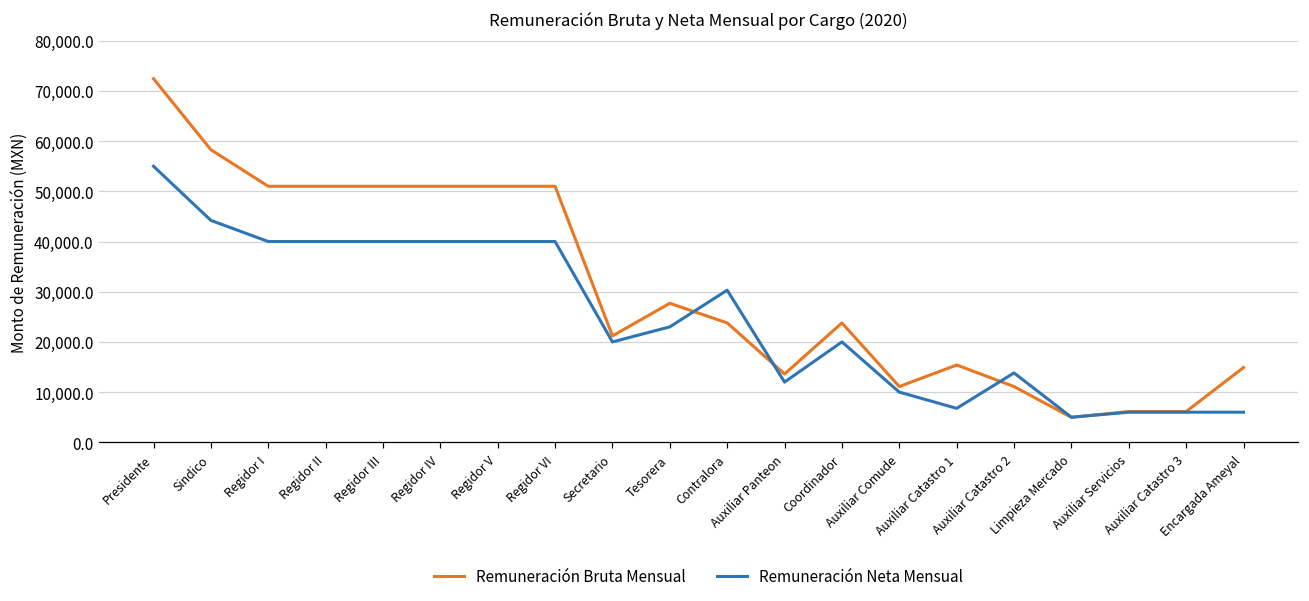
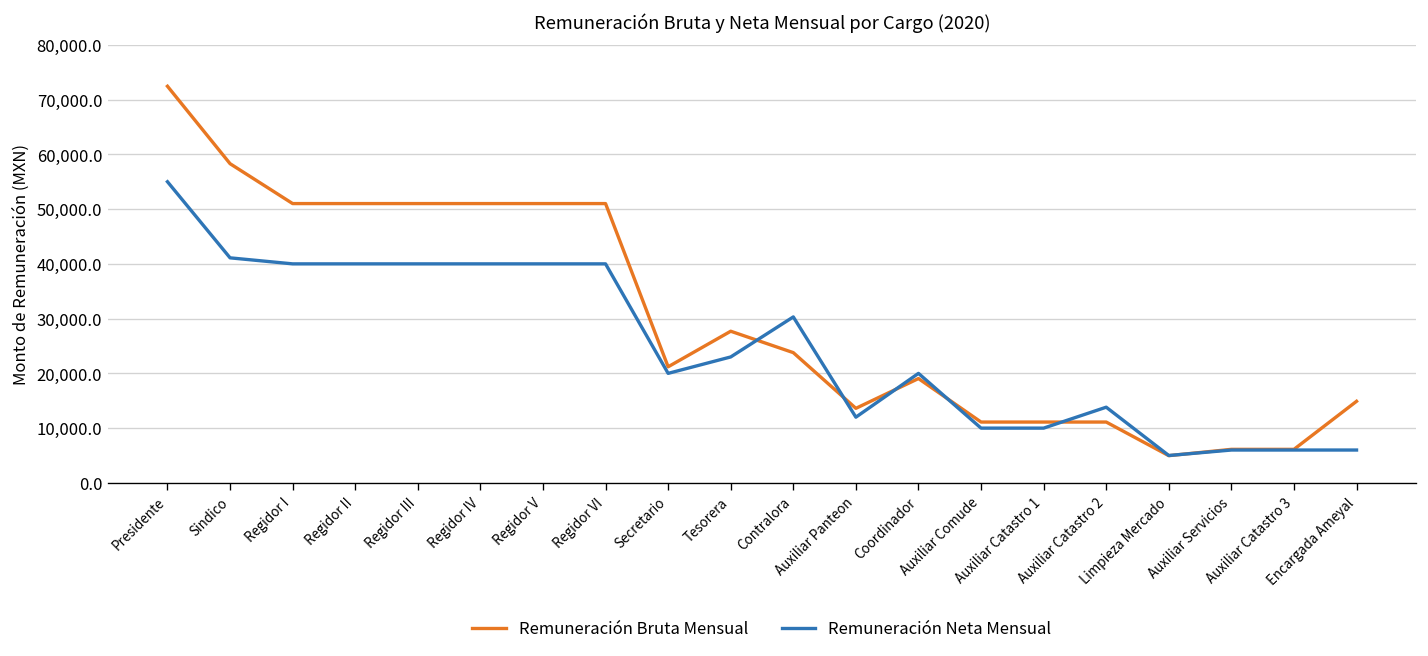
  {
    "Remuneración Bruta Mensual": {
      "Presidente": "72,000",
      "Sindico": "58,000",
      "Regidor I": "51,000",
      "Regidor II": "51,000",
      "Regidor III": "51,000",
      "Regidor IV": "51,000",
      "Regidor V": "51,000",
      "Regidor VI": "51,000",
      "Secretario": "21,000",
      "Tesorera": "28,000",
      "Contralora": "24,000",
      "Auxiliar Panteon": "14,000",
-     "Coordinador": "24,000",
+     "Coordinador": "19,000",
      "Auxiliar Comude": "11,000",
-     "Auxiliar Catastro 1": "15,000",
+     "Auxiliar Catastro 1": "11,000",
      "Auxiliar Catastro 2": "11,000",
      "Encargada Ameyal": "15,000"
    },
    "Remuneración Neta Mensual": {
      "Presidente": "55,000",
-     "Sindico": "44,000",
+     "Sindico": "41,000",
      "Regidor I": "40,000",
      "Regidor II": "40,000",
      "Regidor III": "40,000",
      "Regidor IV": "40,000",
      "Regidor V": "40,000",
      "Regidor VI": "40,000",
      "Secretario": "20,000",
      "Tesorera": "23,000",
      "Contralora": "30,000",
      "Auxiliar Panteon": "12,000",
      "Coordinador": "20,000",
      "Auxiliar Comude": "10,000",
-     "Auxiliar Catastro 1": "7,000",
+     "Auxiliar Catastro 1": "10,000",
      "Auxiliar Catastro 2": "14,000",
      "Encargada Ameyal": "6,000"
    }
  }
